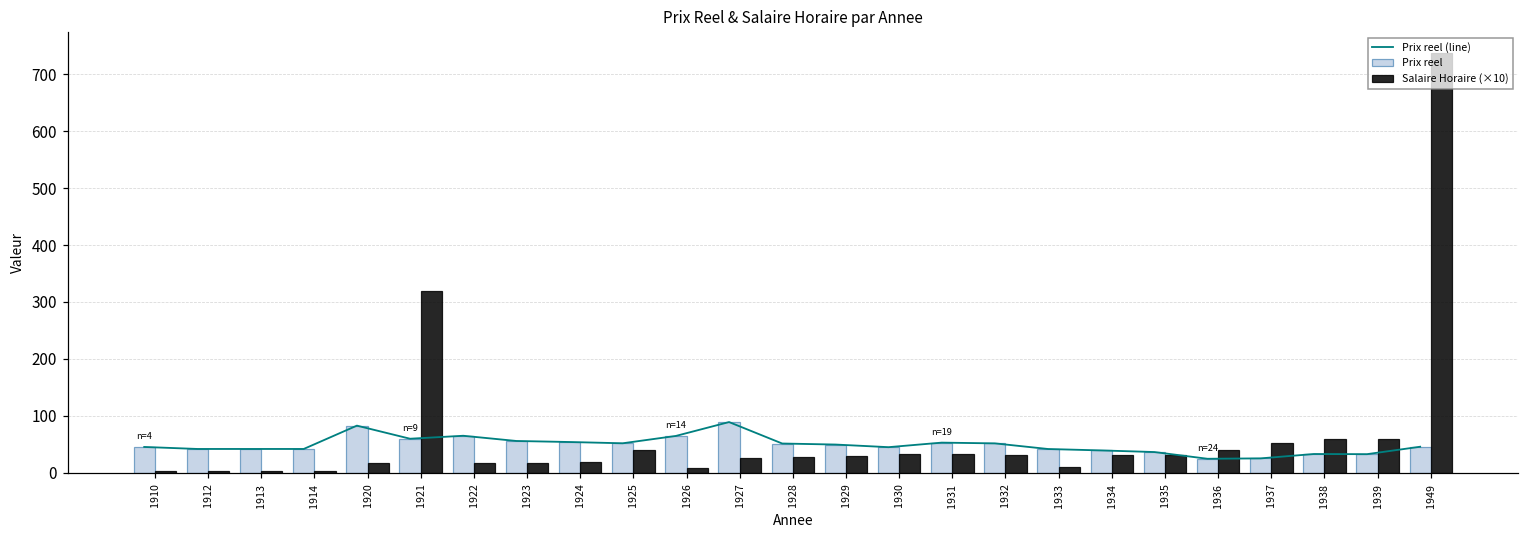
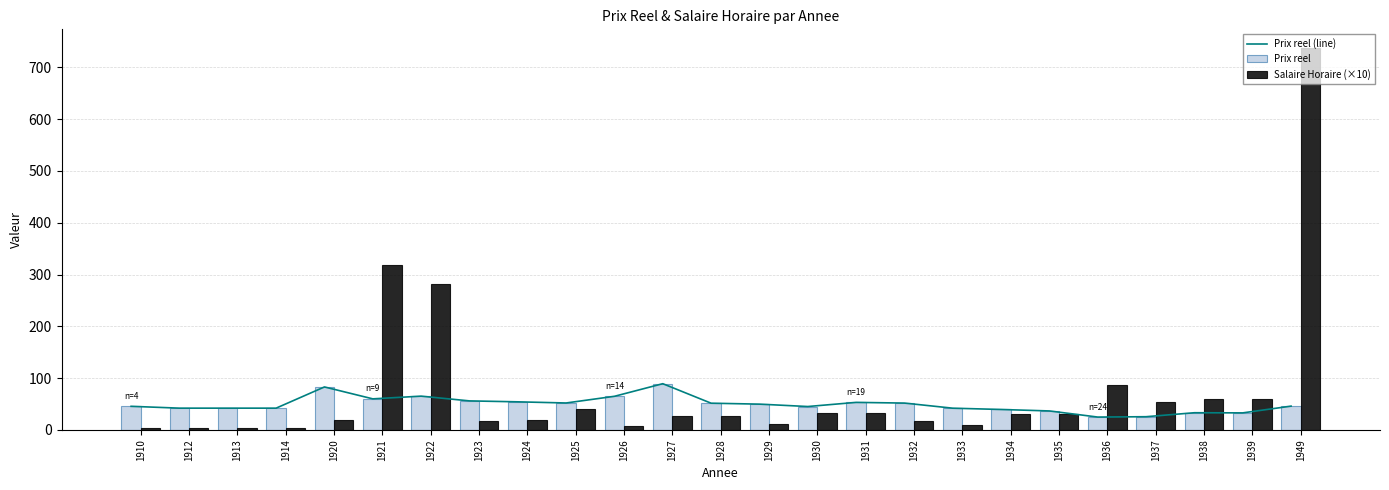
  {
    "Prix reel": {
      "1912": 40,
      "1913": 40,
      "1914": 40,
      "1920": 80,
      "1922": 70,
      "1923": 60,
      "1924": 50,
      "1925": 50,
      "1927": 90,
      "1928": 50,
      "1929": 50,
      "1930": 50,
      "1932": 50,
      "1933": 40,
      "1934": 40,
      "1935": 40,
      "1937": 30,
      "1938": 30,
      "1939": 30,
      "1949": 50
    },
    "Salaire Horaire (×10)": {
      "1920": 20,
      "1921": 320,
-     "1922": 20,
+     "1922": 280,
      "1923": 20,
      "1924": 20,
      "1925": 40,
      "1926": 10,
      "1927": 30,
      "1928": 30,
-     "1929": 30,
+     "1929": 10,
      "1930": 30,
      "1931": 30,
-     "1932": 30,
+     "1932": 20,
      "1933": 10,
      "1934": 30,
      "1935": 30,
-     "1936": 40,
+     "1936": 90,
      "1937": 50,
      "1938": 60,
      "1939": 60
    }
  }
